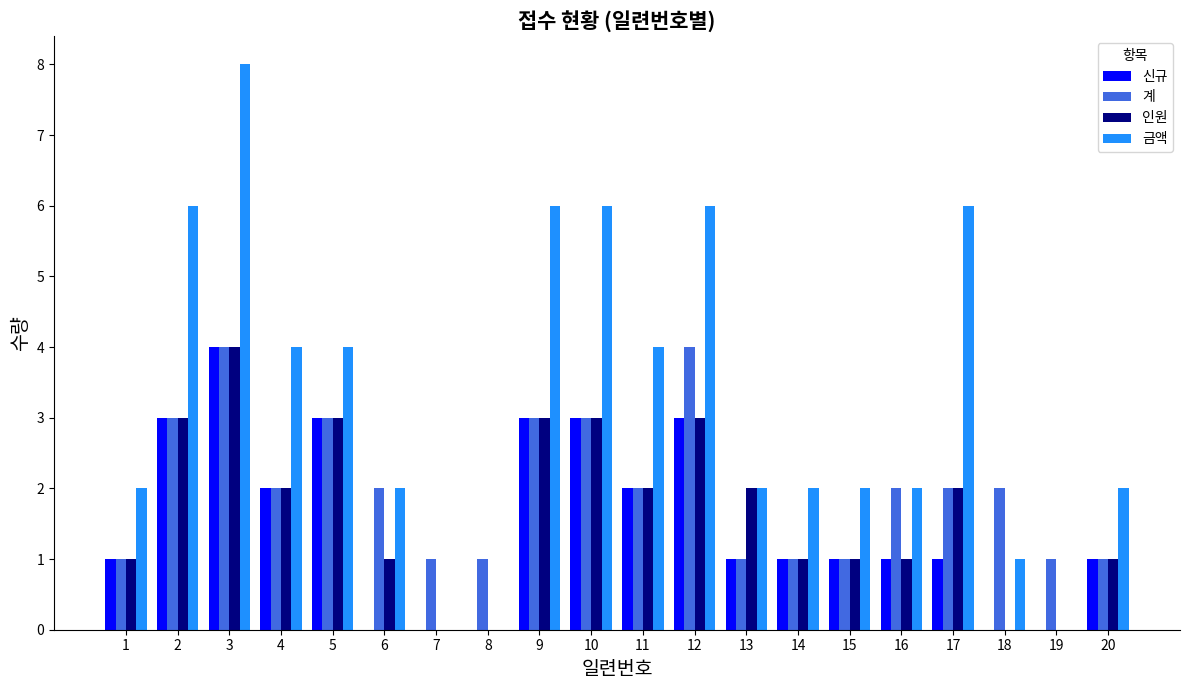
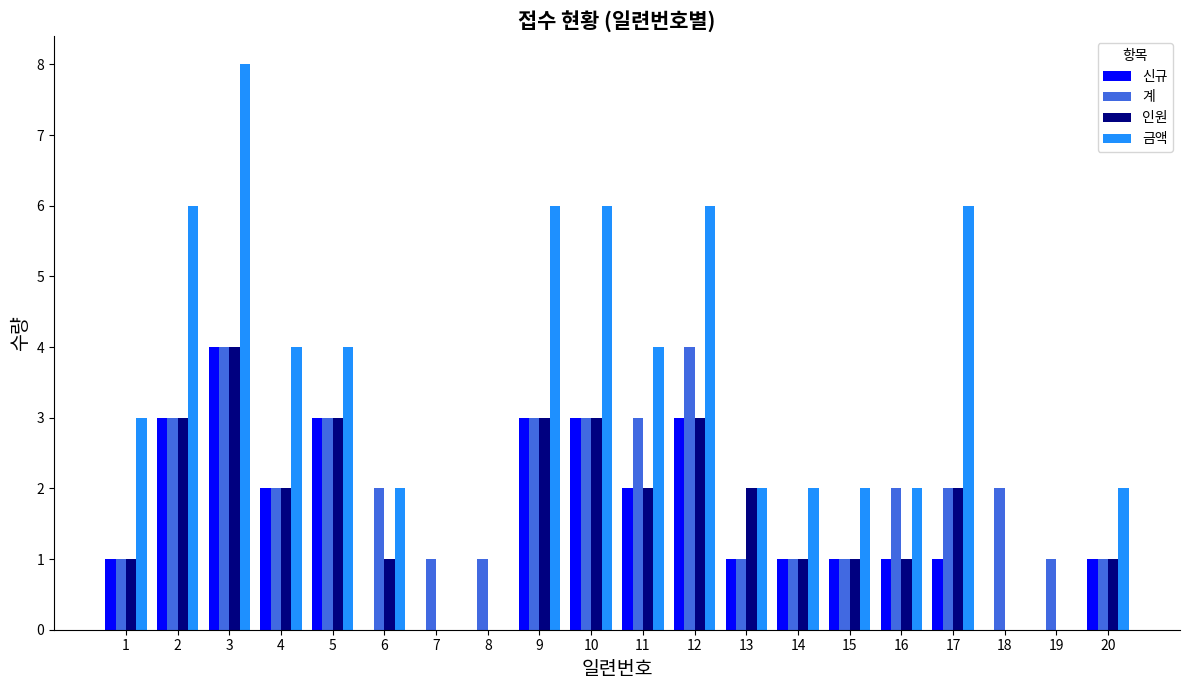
  {
    "신규": {
      "1": 1,
      "2": 3,
      "3": 4,
      "4": 2,
      "5": 3,
      "6": 0,
      "7": 0,
      "8": 0,
      "9": 3,
      "10": 3,
      "11": 2,
      "12": 3,
      "13": 1,
      "14": 1,
      "15": 1,
      "16": 1,
      "17": 1,
      "18": 0,
      "19": 0,
      "20": 1
    },
    "계": {
      "1": 1,
      "2": 3,
      "3": 4,
      "4": 2,
      "5": 3,
      "6": 2,
      "7": 1,
      "8": 1,
      "9": 3,
      "10": 3,
-     "11": 2,
+     "11": 3,
      "12": 4,
      "13": 1,
      "14": 1,
      "15": 1,
      "16": 2,
      "17": 2,
      "18": 2,
      "19": 1,
      "20": 1
    },
    "인원": {
      "1": 1,
      "2": 3,
      "3": 4,
      "4": 2,
      "5": 3,
      "6": 1,
      "7": 0,
      "8": 0,
      "9": 3,
      "10": 3,
      "11": 2,
      "12": 3,
      "13": 2,
      "14": 1,
      "15": 1,
      "16": 1,
      "17": 2,
      "18": 0,
      "19": 0,
      "20": 1
    },
    "금액": {
-     "1": 2,
+     "1": 3,
      "2": 6,
      "3": 8,
      "4": 4,
      "5": 4,
      "6": 2,
      "7": 0,
      "8": 0,
      "9": 6,
      "10": 6,
      "11": 4,
      "12": 6,
      "13": 2,
      "14": 2,
      "15": 2,
      "16": 2,
      "17": 6,
-     "18": 1,
+     "18": 0,
      "19": 0,
      "20": 2
    }
  }
